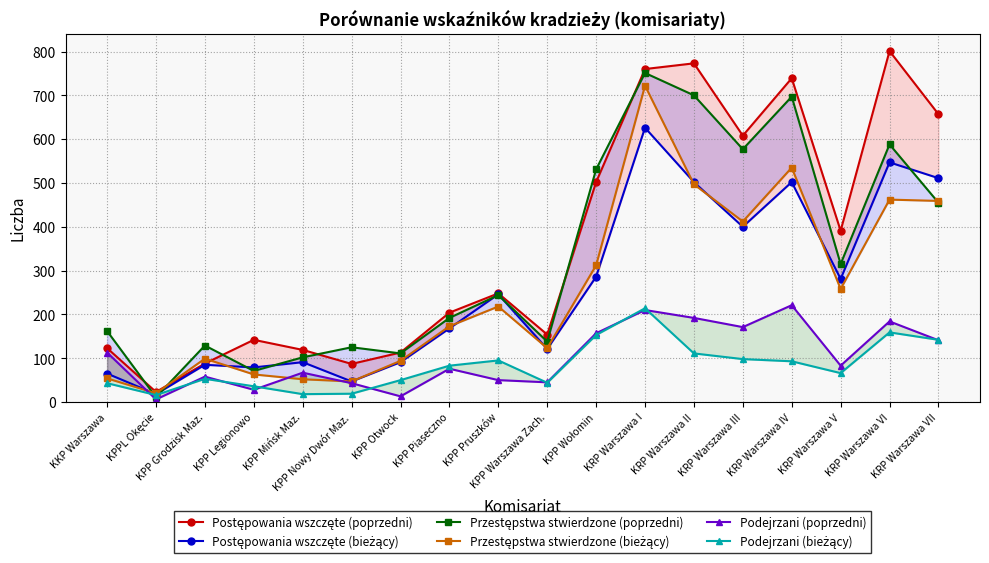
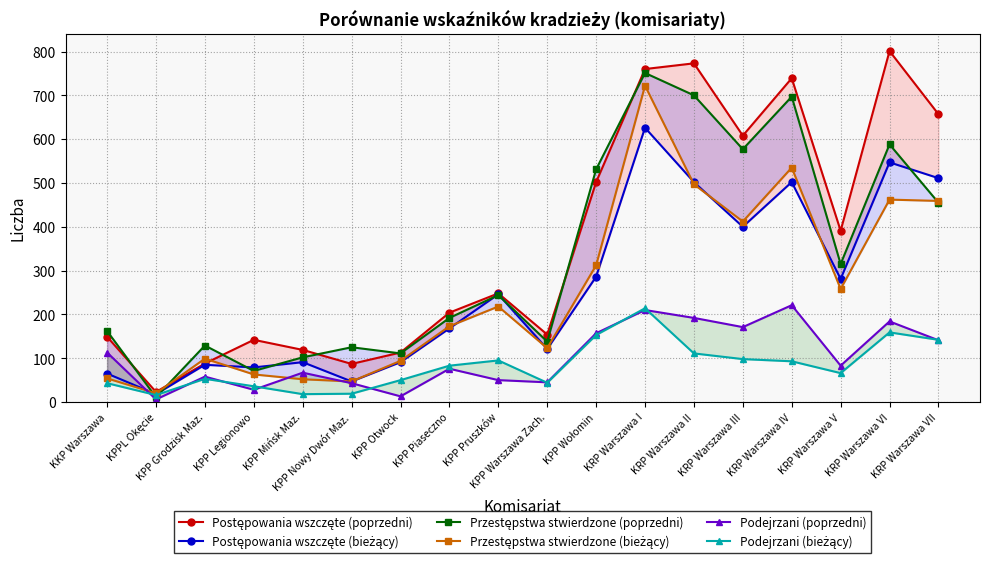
  {
    "Postępowania wszczęte (poprzedni)": {
-     "KKP Warszawa": 120,
+     "KKP Warszawa": 150,
      "KPP Legionowo": 140,
      "KPP Mińsk Maz.": 120,
      "KPP Nowy Dwór Maz.": 90,
      "KPP Piaseczno": 200,
      "KPP Warszawa Zach.": 150,
      "KPP Wołomin": 500,
      "KRP Warszawa I": 760,
      "KRP Warszawa II": 770,
      "KRP Warszawa III": 610,
      "KRP Warszawa IV": 740,
      "KRP Warszawa V": 390,
      "KRP Warszawa VI": 800,
      "KRP Warszawa VII": 660
    },
    "Przestępstwa stwierdzone (bieżący)": {
      "KKP Warszawa": 50,
      "KPP Grodzisk Maz.": 100,
      "KPP Legionowo": 60,
      "KPP Mińsk Maz.": 50,
      "KPP Pruszków": 220,
      "KPP Wołomin": 310,
      "KRP Warszawa I": 720,
      "KRP Warszawa III": 410,
      "KRP Warszawa IV": 540,
      "KRP Warszawa V": 260,
      "KRP Warszawa VI": 460
    },
    "Podejrzani (poprzedni)": {
      "KPP Legionowo": 30,
      "KPP Otwock": 10,
      "KPP Piaseczno": 80,
      "KPP Pruszków": 50
    },
    "Podejrzani (bieżący)": {
      "KKP Warszawa": 40,
      "KPP Mińsk Maz.": 20,
      "KPP Nowy Dwór Maz.": 20,
      "KRP Warszawa II": 110,
      "KRP Warszawa III": 100,
      "KRP Warszawa IV": 90,
      "KRP Warszawa V": 70,
      "KRP Warszawa VI": 160
    }
  }
